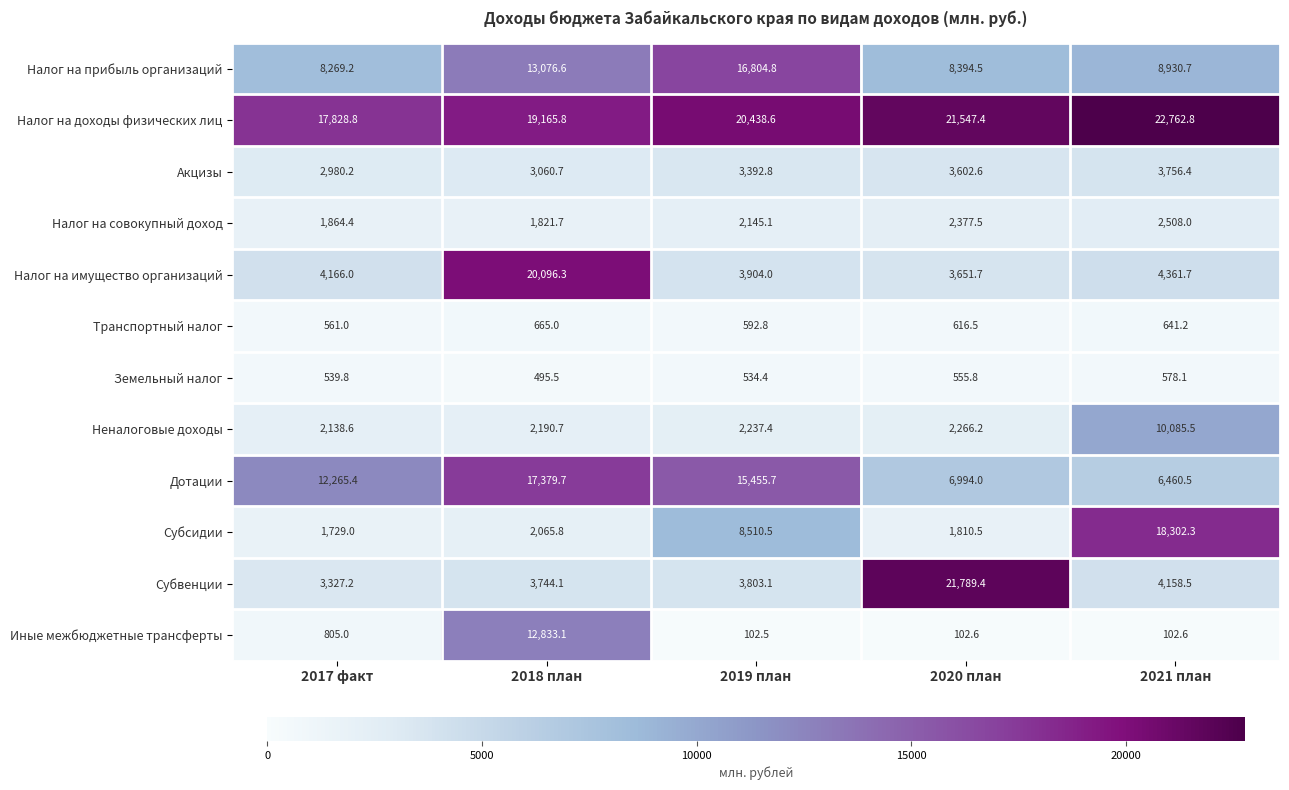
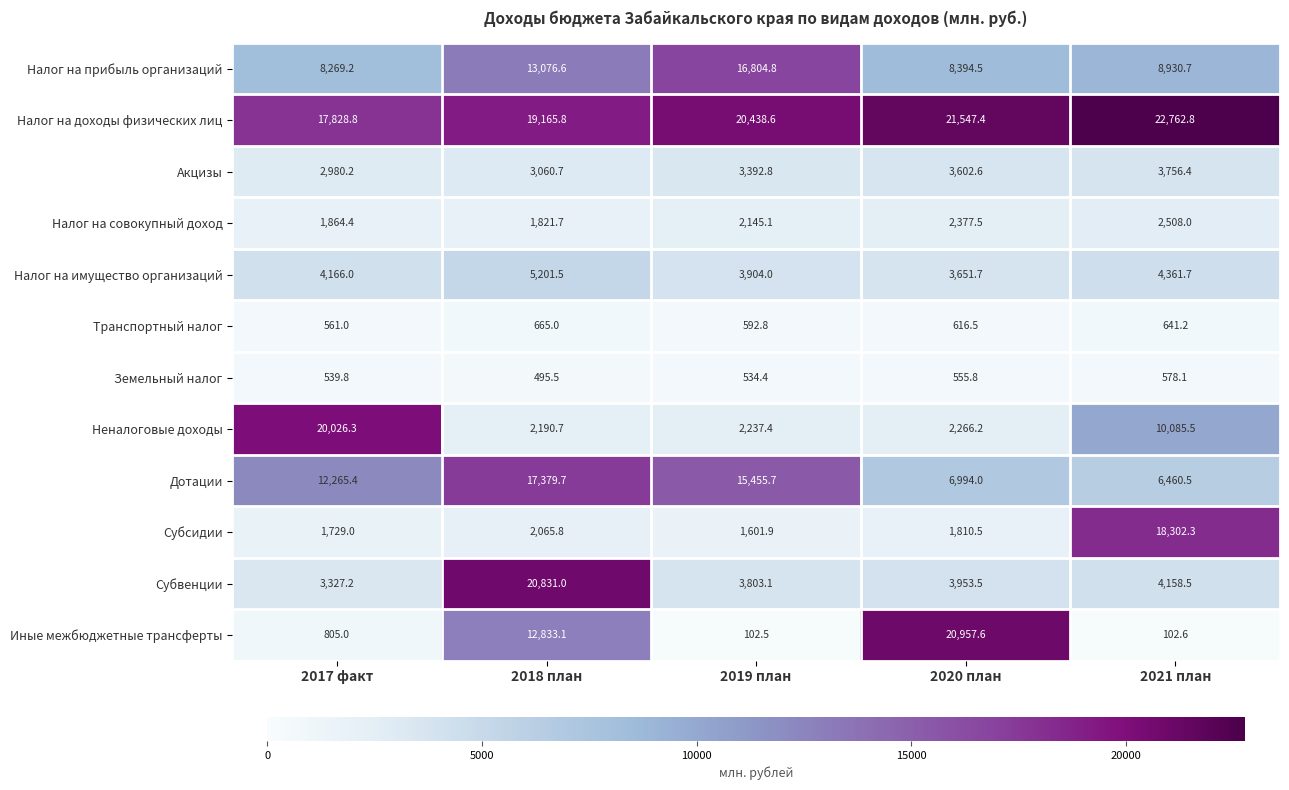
  {
    "Налог на прибыль организаций": {
      "2017 факт": "8,269.2",
      "2018 план": "13,076.6",
      "2019 план": "16,804.8",
      "2020 план": "8,394.5",
      "2021 план": "8,930.7"
    },
    "Налог на доходы физических лиц": {
      "2017 факт": "17,828.8",
      "2018 план": "19,165.8",
      "2019 план": "20,438.6",
      "2020 план": "21,547.4",
      "2021 план": "22,762.8"
    },
    "Акцизы": {
      "2017 факт": "2,980.2",
      "2018 план": "3,060.7",
      "2019 план": "3,392.8",
      "2020 план": "3,602.6",
      "2021 план": "3,756.4"
    },
    "Налог на совокупный доход": {
      "2017 факт": "1,864.4",
      "2018 план": "1,821.7",
      "2019 план": "2,145.1",
      "2020 план": "2,377.5",
      "2021 план": "2,508.0"
    },
    "Налог на имущество организаций": {
      "2017 факт": "4,166.0",
-     "2018 план": "20,096.3",
+     "2018 план": "5,201.5",
      "2019 план": "3,904.0",
      "2020 план": "3,651.7",
      "2021 план": "4,361.7"
    },
    "Транспортный налог": {
      "2017 факт": "561.0",
      "2018 план": "665.0",
      "2019 план": "592.8",
      "2020 план": "616.5",
      "2021 план": "641.2"
    },
    "Земельный налог": {
      "2017 факт": "539.8",
      "2018 план": "495.5",
      "2019 план": "534.4",
      "2020 план": "555.8",
      "2021 план": "578.1"
    },
    "Неналоговые доходы": {
-     "2017 факт": "2,138.6",
+     "2017 факт": "20,026.3",
      "2018 план": "2,190.7",
      "2019 план": "2,237.4",
      "2020 план": "2,266.2",
      "2021 план": "10,085.5"
    },
    "Дотации": {
      "2017 факт": "12,265.4",
      "2018 план": "17,379.7",
      "2019 план": "15,455.7",
      "2020 план": "6,994.0",
      "2021 план": "6,460.5"
    },
    "Субсидии": {
      "2017 факт": "1,729.0",
      "2018 план": "2,065.8",
-     "2019 план": "8,510.5",
+     "2019 план": "1,601.9",
      "2020 план": "1,810.5",
      "2021 план": "18,302.3"
    },
    "Субвенции": {
      "2017 факт": "3,327.2",
-     "2018 план": "3,744.1",
+     "2018 план": "20,831.0",
      "2019 план": "3,803.1",
-     "2020 план": "21,789.4",
+     "2020 план": "3,953.5",
      "2021 план": "4,158.5"
    },
    "Иные межбюджетные трансферты": {
      "2017 факт": "805.0",
      "2018 план": "12,833.1",
      "2019 план": "102.5",
-     "2020 план": "102.6",
+     "2020 план": "20,957.6",
      "2021 план": "102.6"
    }
  }
